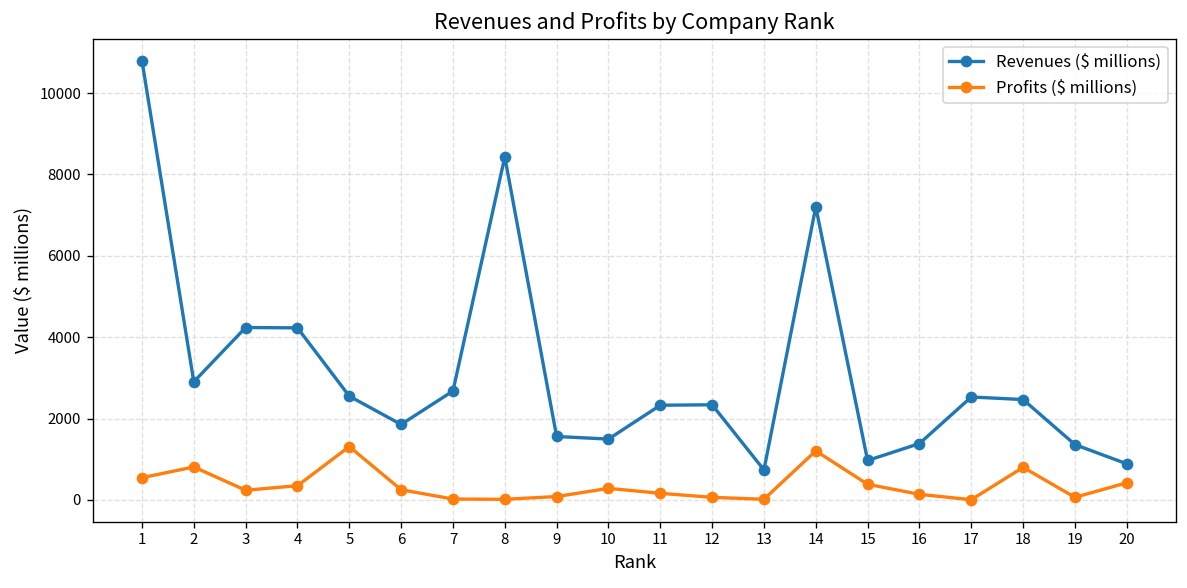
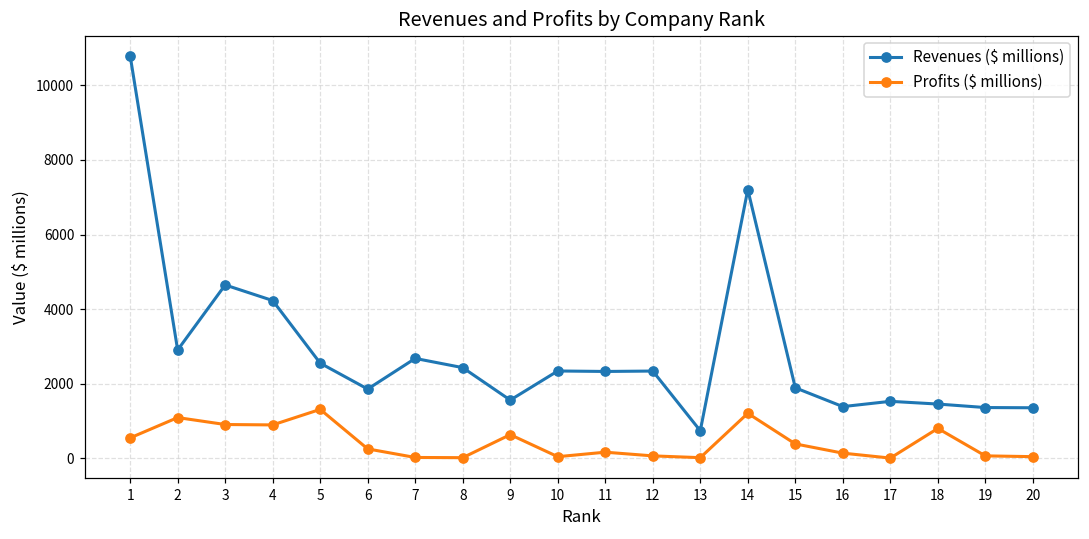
  {
    "Revenues ($ millions)": {
      "1": 10800,
      "2": 2900,
-     "3": 4200,
+     "3": 4600,
      "4": 4200,
      "5": 2500,
      "6": 1900,
      "7": 2700,
-     "8": 8400,
+     "8": 2400,
      "9": 1600,
-     "10": 1500,
+     "10": 2300,
      "11": 2300,
      "12": 2300,
      "13": 700,
      "14": 7200,
-     "15": 1000,
+     "15": 1900,
      "16": 1400,
-     "17": 2500,
-     "18": 2500,
+     "17": 1500,
+     "18": 1500,
      "19": 1400,
-     "20": 900
+     "20": 1400
    },
    "Profits ($ millions)": {
      "1": 500,
-     "2": 800,
-     "3": 200,
-     "4": 300,
+     "2": 1100,
+     "3": 900,
+     "4": 900,
      "5": 1300,
      "6": 200,
      "7": 0,
      "8": 0,
-     "9": 100,
-     "10": 300,
+     "9": 600,
+     "10": 0,
      "11": 200,
      "12": 100,
      "13": 0,
      "14": 1200,
      "15": 400,
      "16": 100,
      "17": 0,
      "18": 800,
      "19": 100,
-     "20": 400
+     "20": 0
    }
  }
